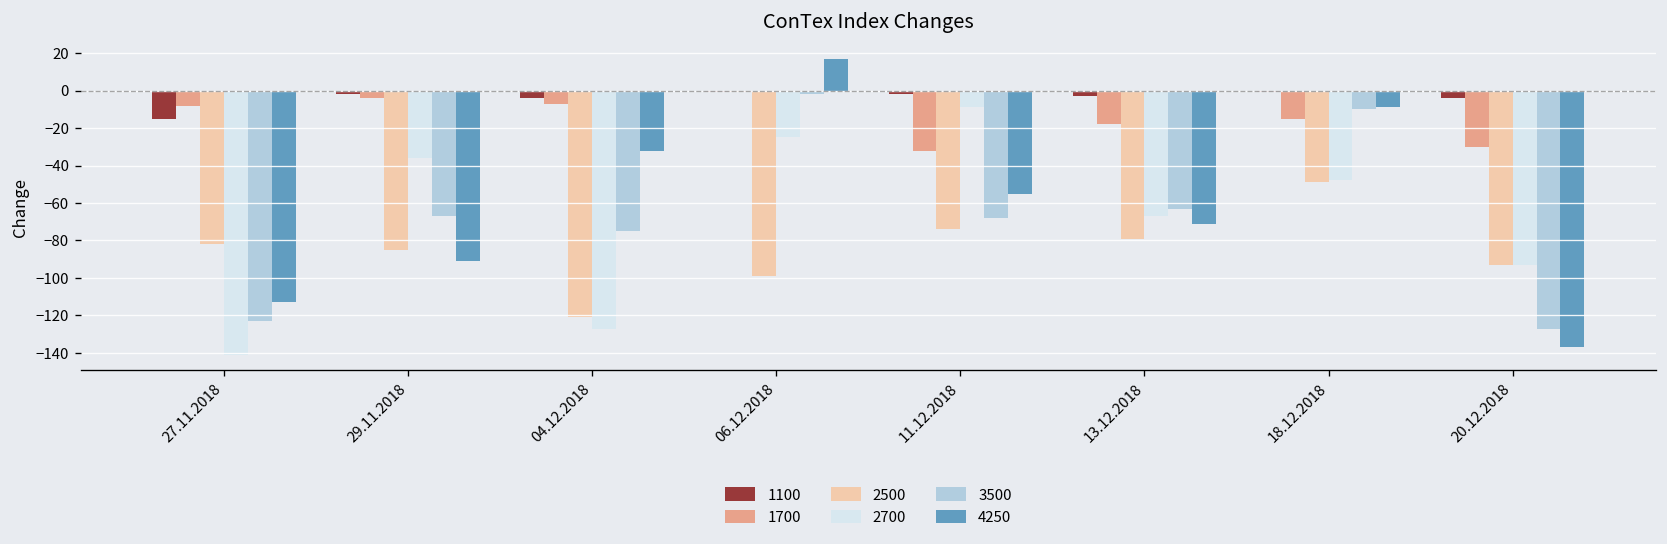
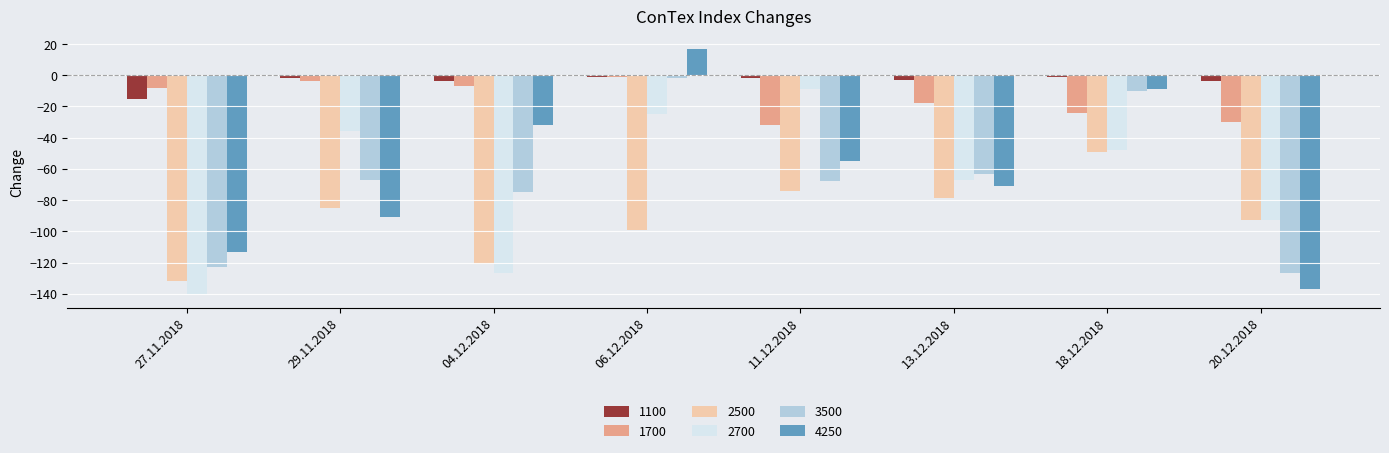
  {
    "1100": {
      "27.11.2018": -15,
      "29.11.2018": -2,
      "04.12.2018": -4,
      "11.12.2018": -2,
      "13.12.2018": -3,
      "20.12.2018": -4
    },
    "1700": {
      "27.11.2018": -8,
      "29.11.2018": -4,
      "04.12.2018": -7,
      "11.12.2018": -32,
      "13.12.2018": -18,
-     "18.12.2018": -15,
+     "18.12.2018": -24,
      "20.12.2018": -30
    },
    "2500": {
-     "27.11.2018": -82,
+     "27.11.2018": -132,
      "29.11.2018": -85,
      "04.12.2018": -121,
      "06.12.2018": -99,
      "11.12.2018": -74,
      "13.12.2018": -79,
      "18.12.2018": -49,
      "20.12.2018": -93
    },
    "4250": {
      "27.11.2018": -113,
      "29.11.2018": -91,
      "04.12.2018": -32,
      "06.12.2018": 17,
      "11.12.2018": -55,
      "13.12.2018": -71,
      "18.12.2018": -9,
      "20.12.2018": -137
    }
  }
